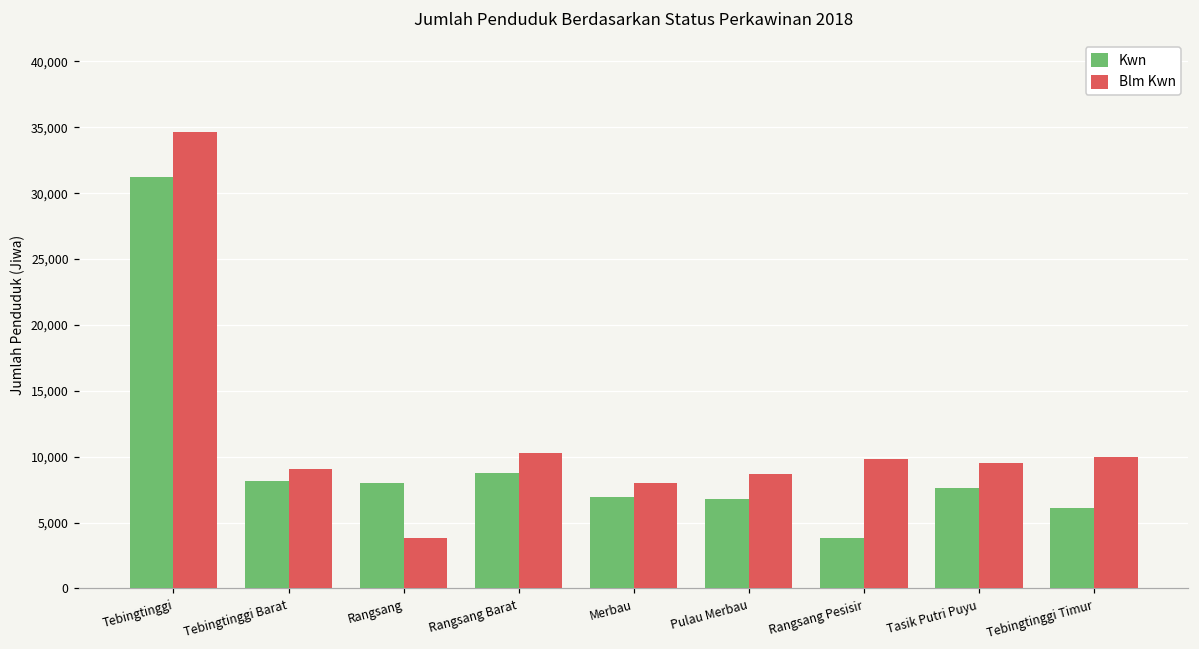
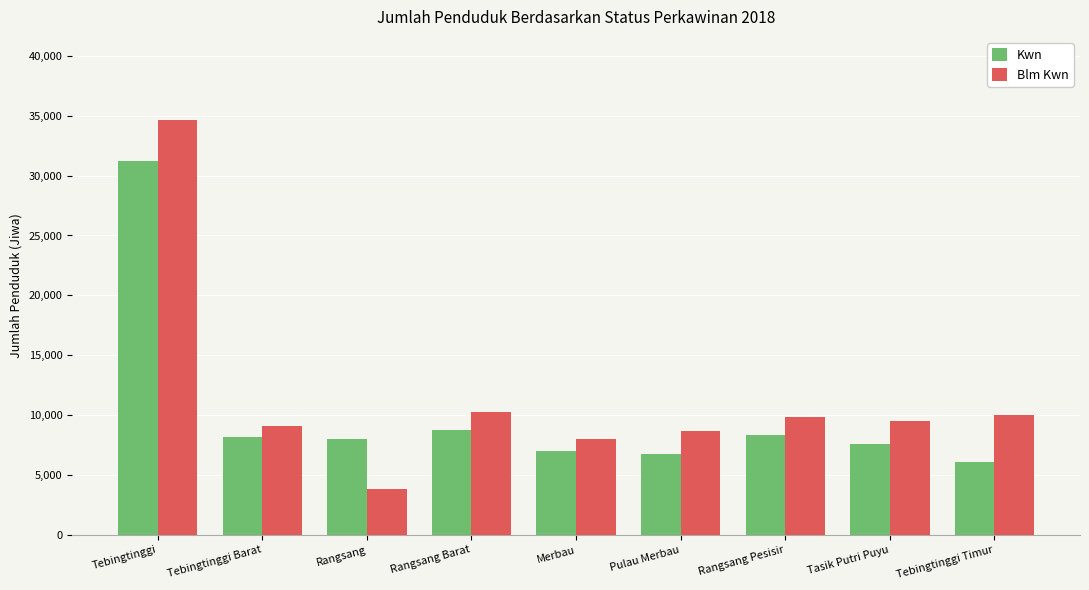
  {
    "Kwn": {
      "Tebingtinggi": "31,200",
      "Tebingtinggi Barat": "8,200",
      "Rangsang": "8,000",
      "Rangsang Barat": "8,700",
      "Merbau": "7,000",
      "Pulau Merbau": "6,700",
-     "Rangsang Pesisir": "3,800",
+     "Rangsang Pesisir": "8,300",
      "Tasik Putri Puyu": "7,600",
      "Tebingtinggi Timur": "6,100"
    },
    "Blm Kwn": {
      "Tebingtinggi": "34,700",
      "Tebingtinggi Barat": "9,100",
      "Rangsang": "3,800",
      "Rangsang Barat": "10,200",
      "Merbau": "8,000",
      "Pulau Merbau": "8,700",
      "Rangsang Pesisir": "9,900",
      "Tasik Putri Puyu": "9,500",
      "Tebingtinggi Timur": "10,000"
    }
  }
